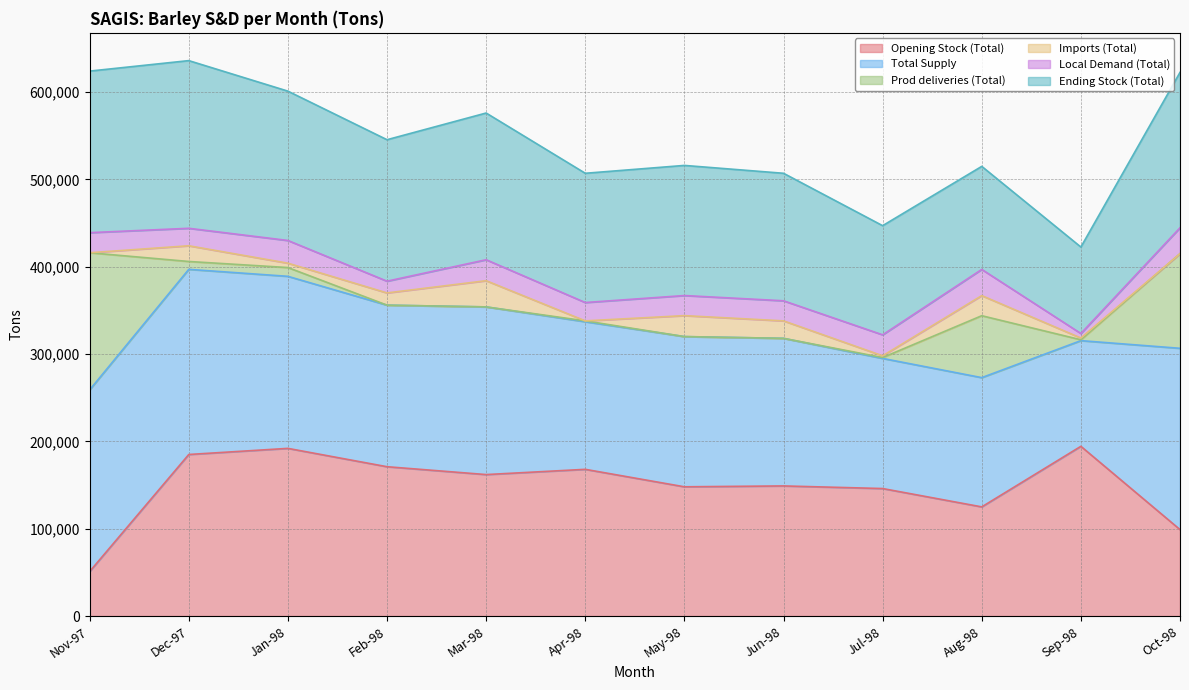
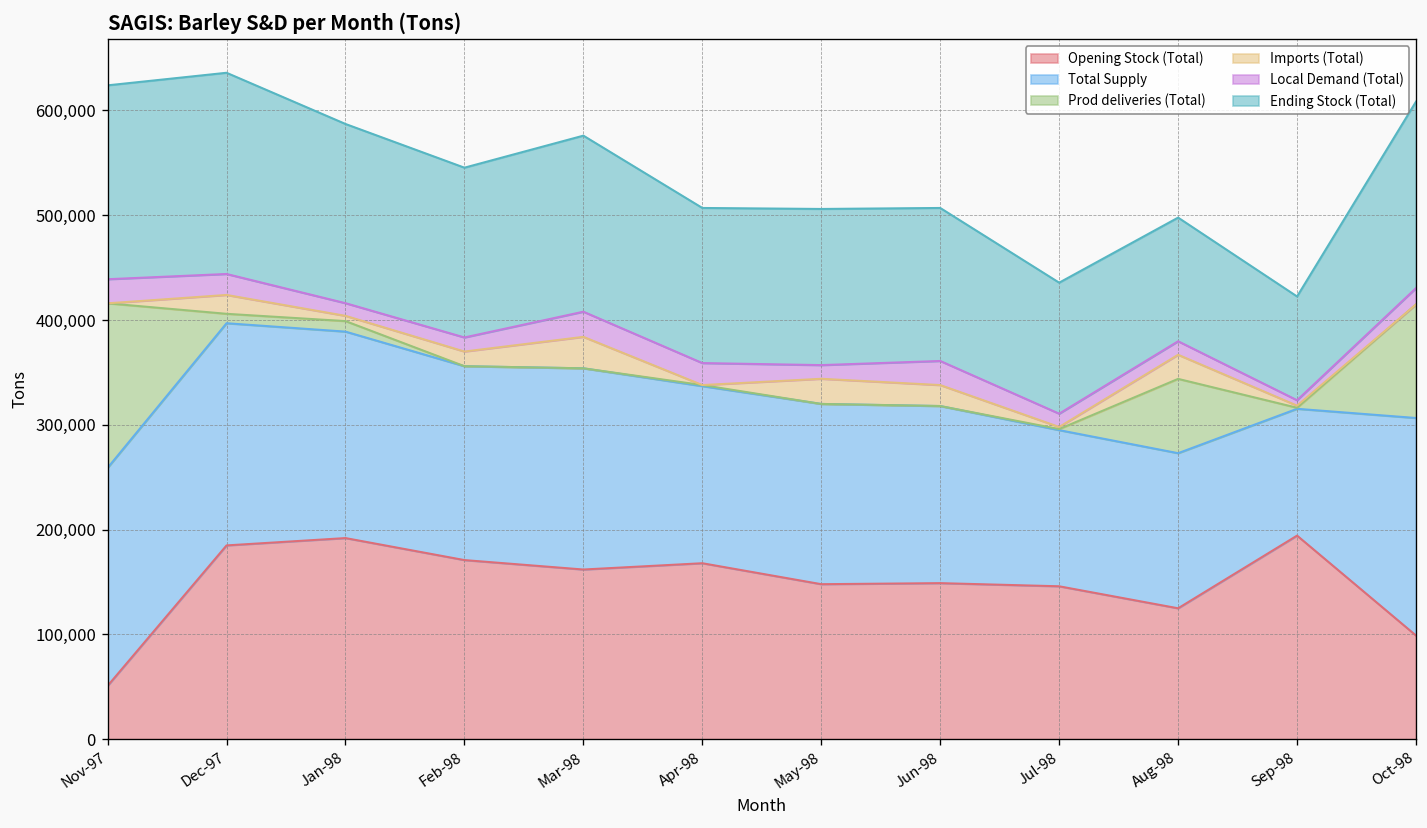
  {
    "Opening Stock (Total)": {
      "Nov-97": "50,000",
      "Dec-97": "190,000",
      "Jan-98": "190,000",
      "Feb-98": "170,000",
      "Mar-98": "160,000",
      "Apr-98": "170,000",
      "May-98": "150,000",
      "Jun-98": "150,000",
      "Jul-98": "150,000",
      "Aug-98": "130,000",
      "Sep-98": "190,000",
      "Oct-98": "100,000"
    },
    "Prod deliveries (Total)": {
      "Dec-97": "10,000",
      "Jan-98": "10,000",
      "Aug-98": "70,000"
    },
    "Imports (Total)": {
      "Dec-97": "20,000",
      "Jan-98": "10,000",
      "Feb-98": "10,000",
      "Mar-98": "30,000",
      "May-98": "20,000",
      "Jun-98": "20,000",
      "Aug-98": "20,000"
    },
    "Local Demand (Total)": {
      "Nov-97": "20,000",
      "Dec-97": "20,000",
-     "Jan-98": "30,000",
+     "Jan-98": "10,000",
      "Feb-98": "10,000",
      "Mar-98": "20,000",
      "Apr-98": "20,000",
-     "May-98": "20,000",
+     "May-98": "10,000",
      "Jun-98": "20,000",
-     "Jul-98": "20,000",
-     "Aug-98": "30,000",
+     "Jul-98": "10,000",
+     "Aug-98": "10,000",
      "Sep-98": "10,000",
-     "Oct-98": "30,000"
+     "Oct-98": "20,000"
    }
  }
